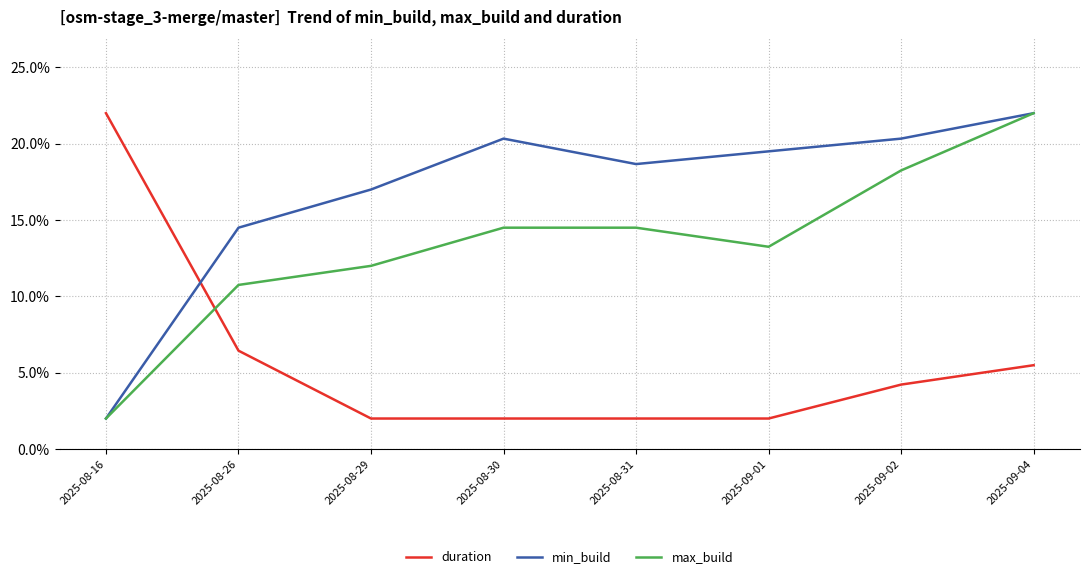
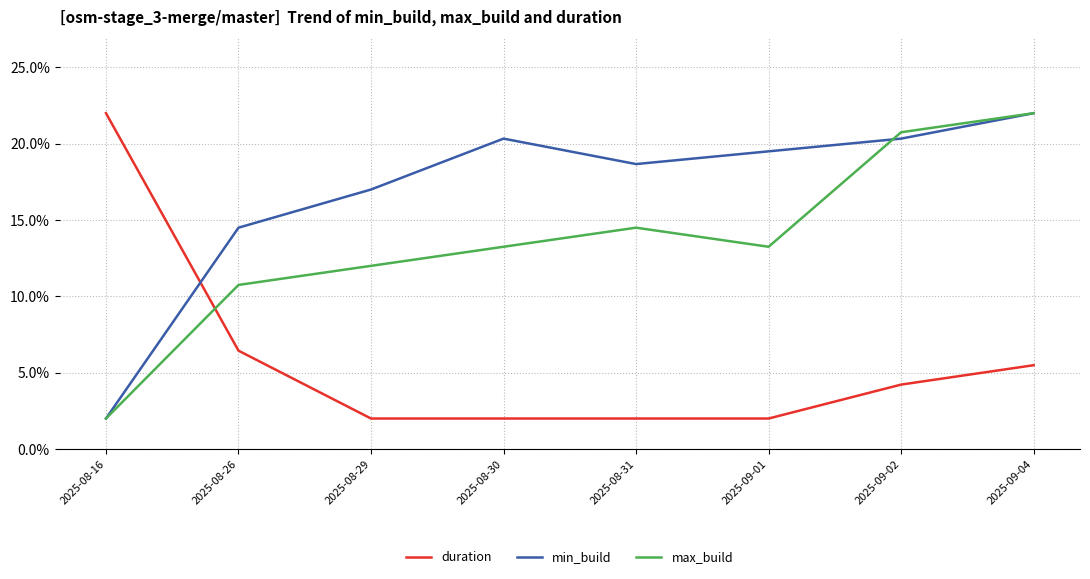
  {
    "duration": {
      "2025-08-16": "22.0%",
      "2025-08-26": "6.4%",
      "2025-08-29": "2.0%",
      "2025-08-30": "2.0%",
      "2025-08-31": "2.0%",
      "2025-09-01": "2.0%",
      "2025-09-02": "4.2%",
      "2025-09-04": "5.5%"
    },
    "min_build": {
      "2025-08-26": "14.5%",
      "2025-08-29": "17.0%",
      "2025-08-30": "20.3%",
      "2025-08-31": "18.7%",
      "2025-09-01": "19.5%",
      "2025-09-02": "20.3%"
    },
    "max_build": {
      "2025-08-26": "10.8%",
      "2025-08-29": "12.0%",
-     "2025-08-30": "14.5%",
+     "2025-08-30": "13.3%",
      "2025-08-31": "14.5%",
      "2025-09-01": "13.3%",
-     "2025-09-02": "18.3%"
+     "2025-09-02": "20.8%"
    }
  }
